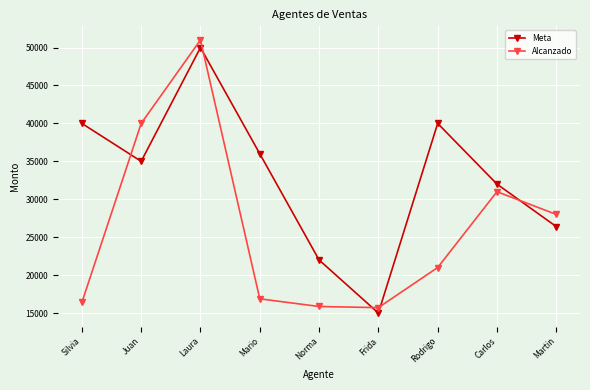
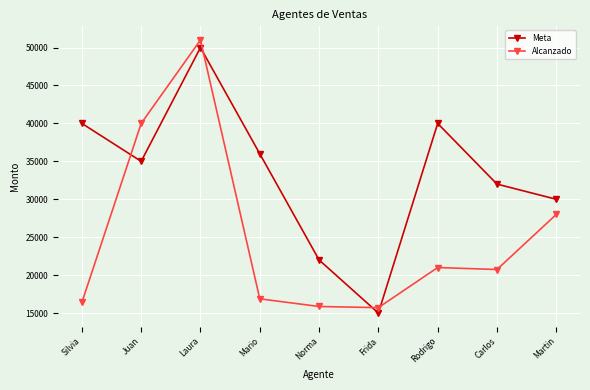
  {
    "Meta": {
      "Silvia": 40000,
      "Juan": 35000,
      "Laura": 50000,
      "Mario": 36000,
      "Norma": 22000,
      "Frida": 15000,
      "Rodrigo": 40000,
      "Carlos": 32000,
-     "Martin": 26000
+     "Martin": 30000
    },
    "Alcanzado": {
      "Silvia": 16000,
      "Juan": 40000,
      "Laura": 51000,
      "Mario": 17000,
      "Norma": 16000,
      "Frida": 16000,
      "Rodrigo": 21000,
-     "Carlos": 31000,
+     "Carlos": 21000,
      "Martin": 28000
    }
  }
